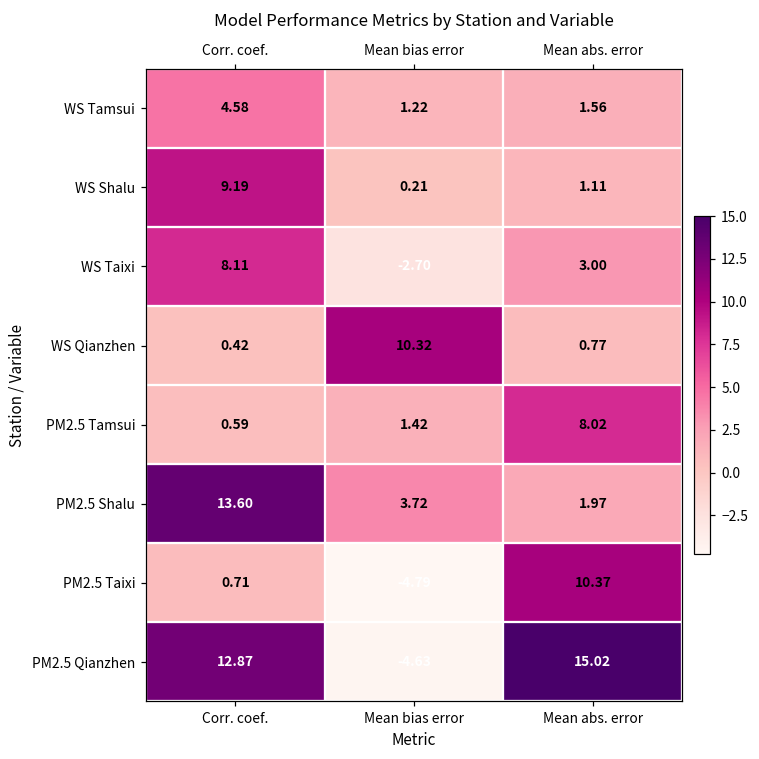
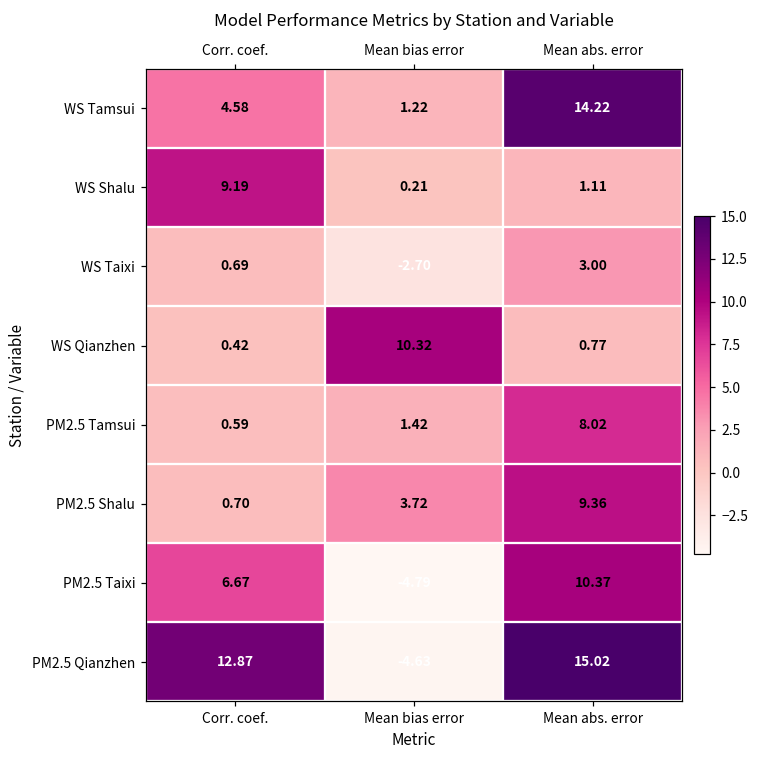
  {
    "WS Tamsui": {
      "Corr. coef.": 4.58,
      "Mean bias error": 1.22,
-     "Mean abs. error": 1.56
+     "Mean abs. error": 14.22
    },
    "WS Shalu": {
      "Corr. coef.": 9.19,
      "Mean bias error": 0.21,
      "Mean abs. error": 1.11
    },
    "WS Taixi": {
-     "Corr. coef.": 8.11,
+     "Corr. coef.": 0.69,
      "Mean abs. error": 3.00
    },
    "WS Qianzhen": {
      "Corr. coef.": 0.42,
      "Mean bias error": 10.32,
      "Mean abs. error": 0.77
    },
    "PM2.5 Tamsui": {
      "Corr. coef.": 0.59,
      "Mean bias error": 1.42,
      "Mean abs. error": 8.02
    },
    "PM2.5 Shalu": {
-     "Corr. coef.": 13.60,
+     "Corr. coef.": 0.70,
      "Mean bias error": 3.72,
-     "Mean abs. error": 1.97
+     "Mean abs. error": 9.36
    },
    "PM2.5 Taixi": {
-     "Corr. coef.": 0.71,
+     "Corr. coef.": 6.67,
      "Mean abs. error": 10.37
    },
    "PM2.5 Qianzhen": {
      "Corr. coef.": 12.87,
      "Mean abs. error": 15.02
    }
  }
